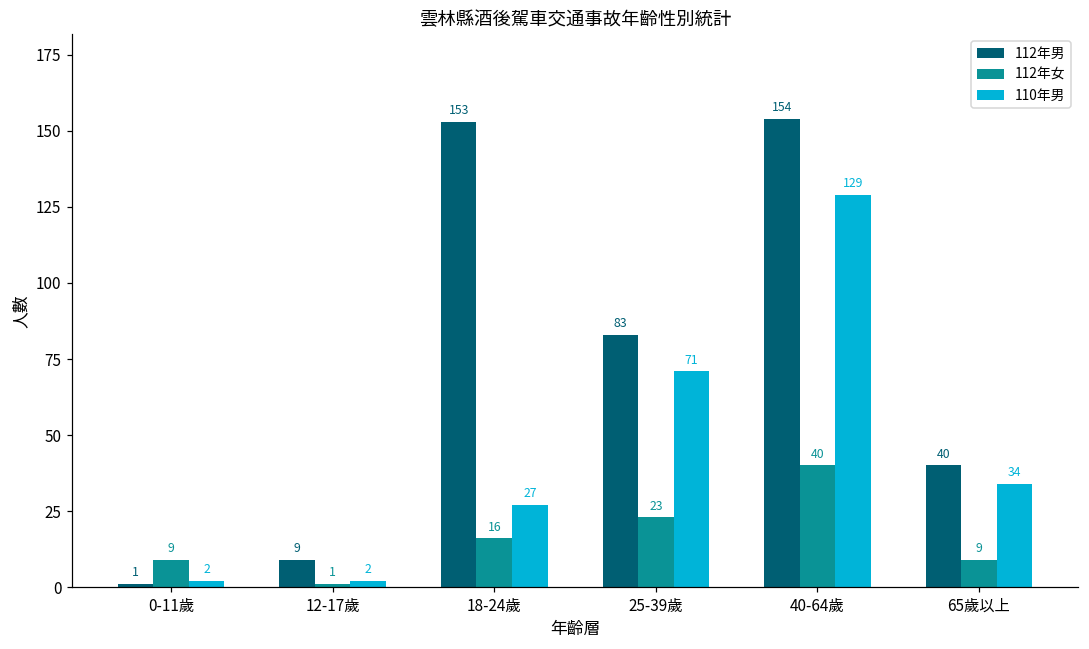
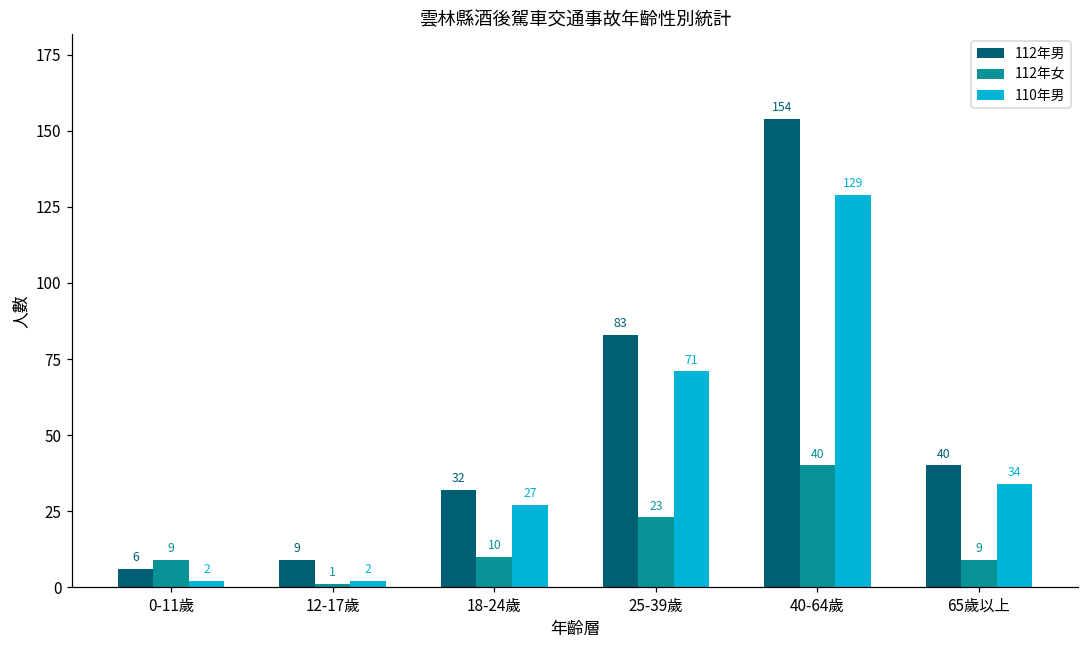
  {
    "112年男": {
-     "0-11歲": 1,
+     "0-11歲": 6,
      "12-17歲": 9,
-     "18-24歲": 153,
+     "18-24歲": 32,
      "25-39歲": 83,
      "40-64歲": 154,
      "65歲以上": 40
    },
    "112年女": {
      "0-11歲": 9,
      "12-17歲": 1,
-     "18-24歲": 16,
+     "18-24歲": 10,
      "25-39歲": 23,
      "40-64歲": 40,
      "65歲以上": 9
    },
    "110年男": {
      "0-11歲": 2,
      "12-17歲": 2,
      "18-24歲": 27,
      "25-39歲": 71,
      "40-64歲": 129,
      "65歲以上": 34
    }
  }
